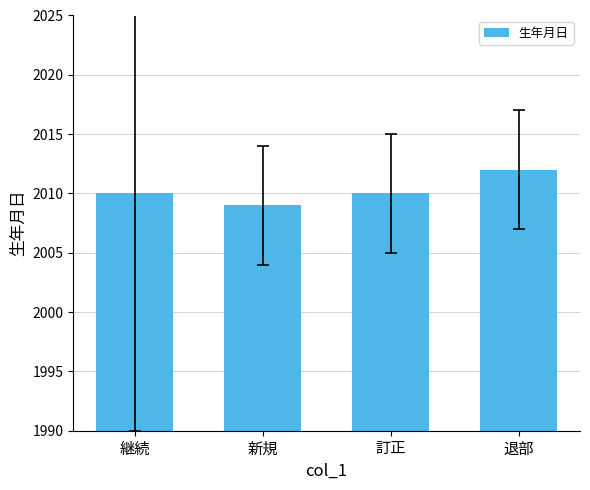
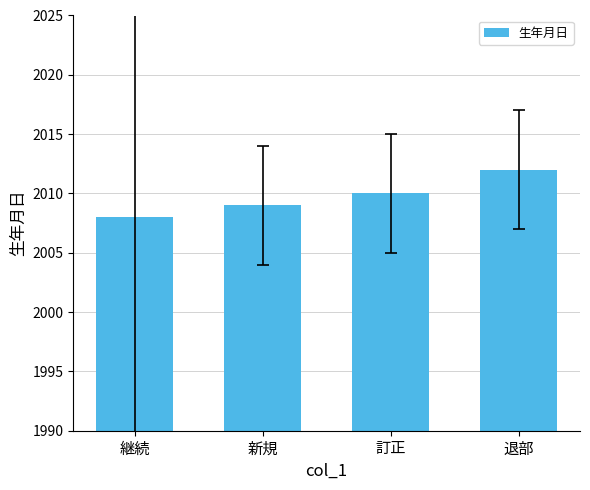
  {
    "生年月日": {
-     "継続": 2010,
+     "継続": 2008,
      "新規": 2009,
      "訂正": 2010,
      "退部": 2012
    }
  }
